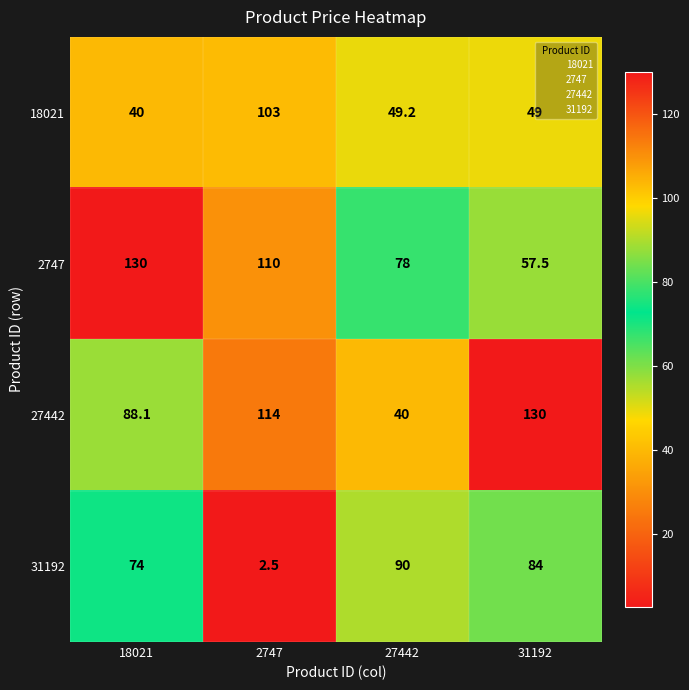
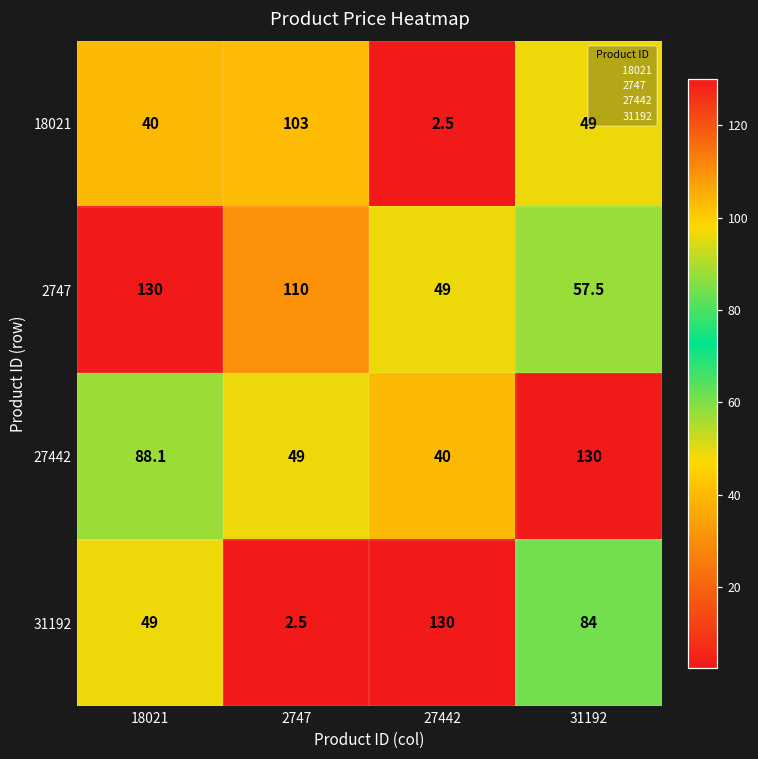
  {
    "18021": {
      "18021": 40,
      "2747": 103,
-     "27442": 49.2
+     "27442": 2.5
    },
    "2747": {
      "18021": 130,
      "2747": 110,
-     "27442": 78,
+     "27442": 49,
      "31192": 57.5
    },
    "27442": {
      "18021": 88.1,
-     "2747": 114,
+     "2747": 49,
      "27442": 40,
      "31192": 130
    },
    "31192": {
-     "18021": 74,
+     "18021": 49,
      "2747": 2.5,
-     "27442": 90,
+     "27442": 130,
      "31192": 84
    }
  }
